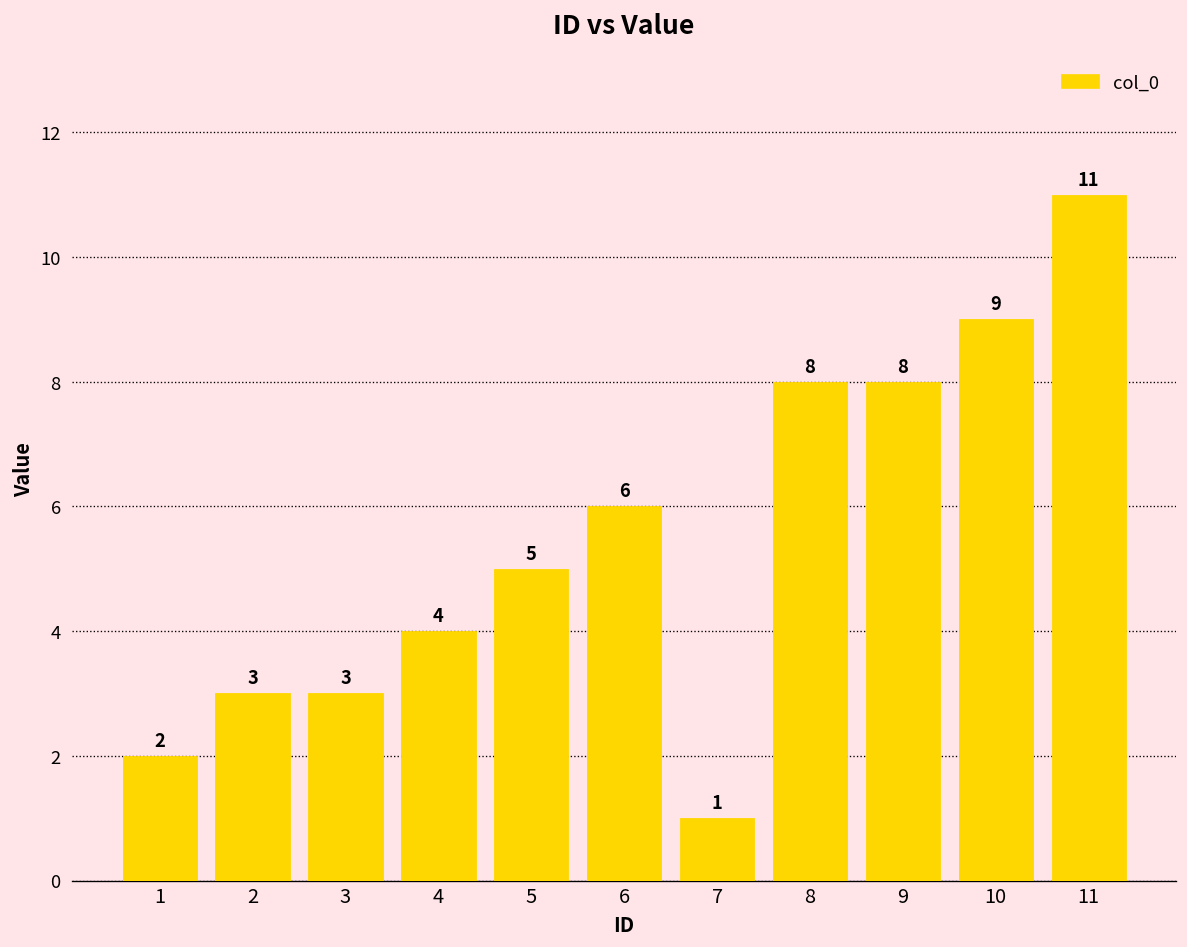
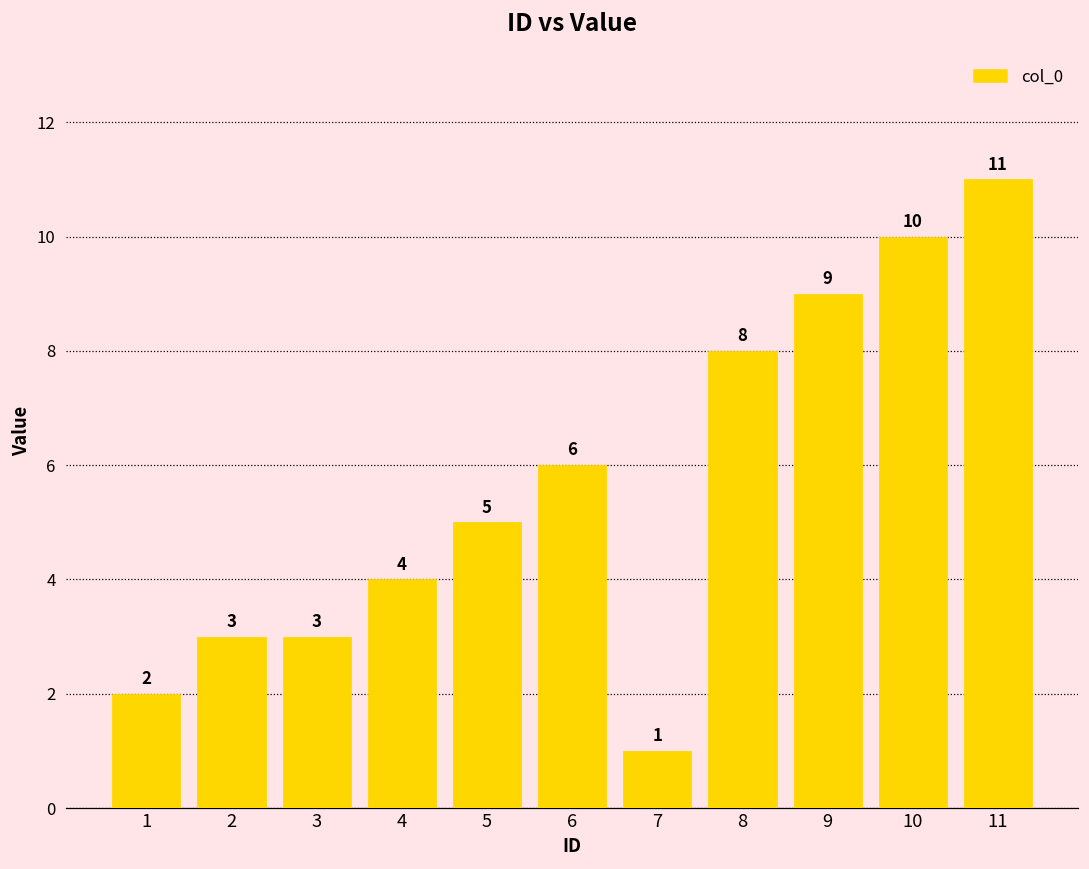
  {
    "1": 2,
    "2": 3,
    "3": 3,
    "4": 4,
    "5": 5,
    "6": 6,
    "7": 1,
    "8": 8,
-   "9": 8,
-   "10": 9,
+   "9": 9,
+   "10": 10,
    "11": 11
  }
